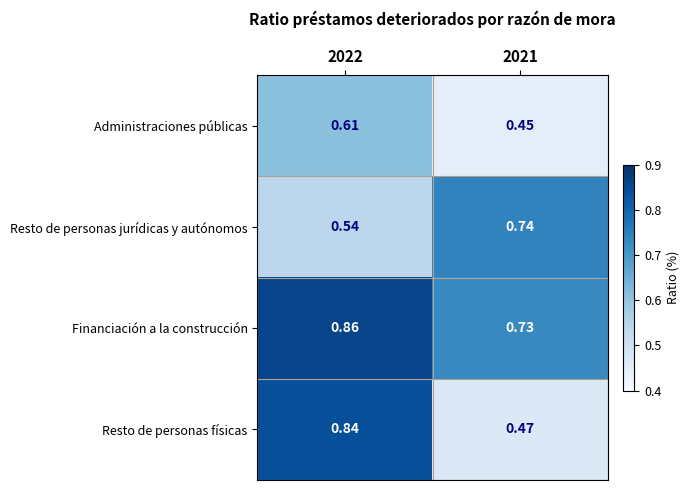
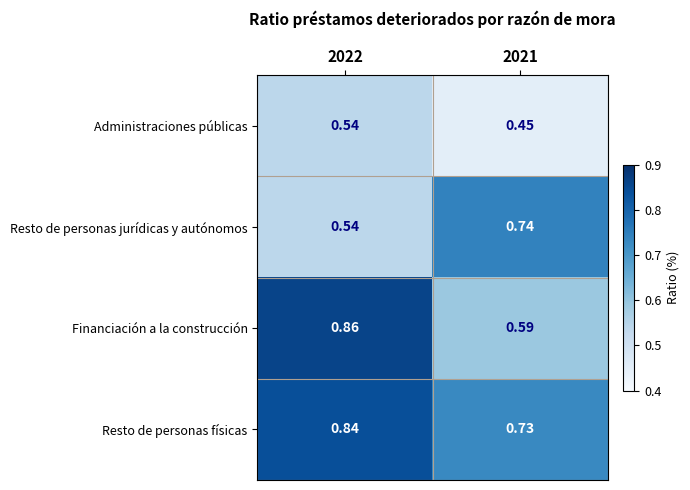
  {
    "Administraciones públicas": {
-     "2022": 0.61,
+     "2022": 0.54,
      "2021": 0.45
    },
    "Resto de personas jurídicas y autónomos": {
      "2022": 0.54,
      "2021": 0.74
    },
    "Financiación a la construcción": {
      "2022": 0.86,
-     "2021": 0.73
+     "2021": 0.59
    },
    "Resto de personas físicas": {
      "2022": 0.84,
-     "2021": 0.47
+     "2021": 0.73
    }
  }
